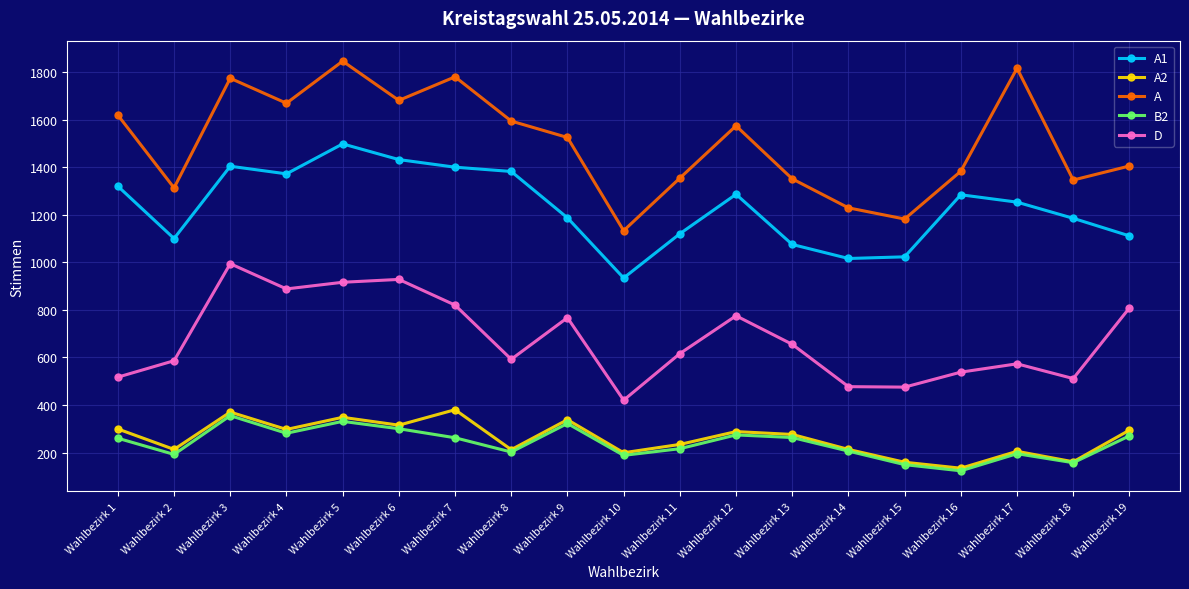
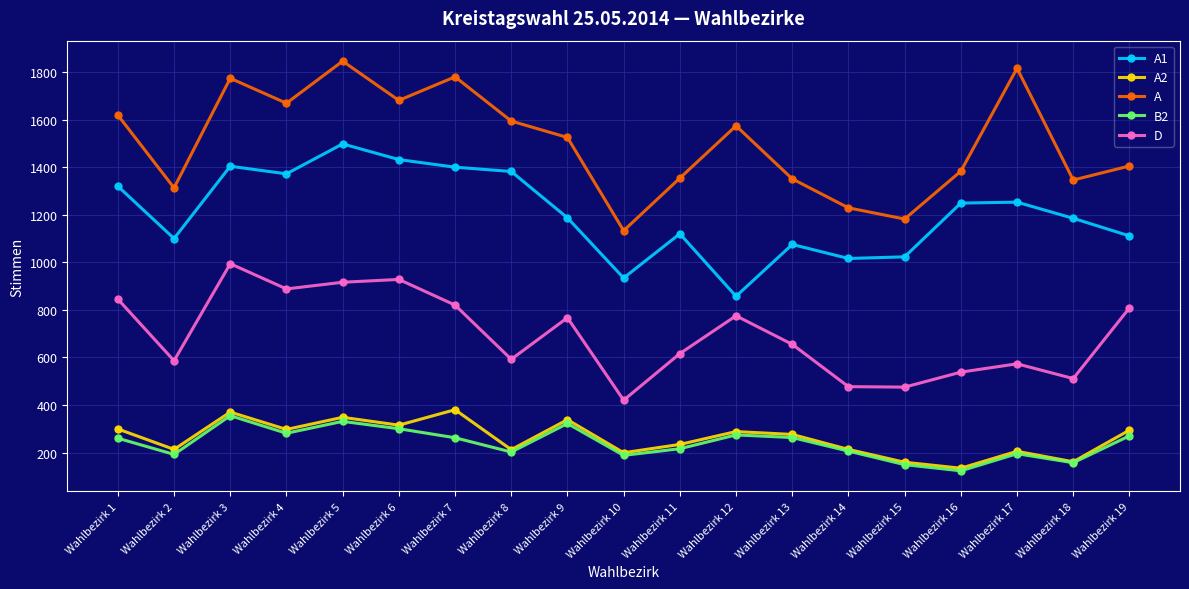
  {
    "A1": {
      "Wahlbezirk 1": 1320,
      "Wahlbezirk 2": 1100,
      "Wahlbezirk 3": 1400,
      "Wahlbezirk 4": 1370,
      "Wahlbezirk 5": 1500,
      "Wahlbezirk 6": 1430,
      "Wahlbezirk 7": 1400,
      "Wahlbezirk 8": 1380,
      "Wahlbezirk 9": 1190,
      "Wahlbezirk 10": 930,
      "Wahlbezirk 11": 1120,
-     "Wahlbezirk 12": 1290,
+     "Wahlbezirk 12": 860,
      "Wahlbezirk 13": 1080,
      "Wahlbezirk 14": 1020,
      "Wahlbezirk 15": 1020,
-     "Wahlbezirk 16": 1280,
+     "Wahlbezirk 16": 1250,
      "Wahlbezirk 17": 1250,
      "Wahlbezirk 18": 1190,
      "Wahlbezirk 19": 1110
    },
    "A2": {
      "Wahlbezirk 1": 300,
      "Wahlbezirk 2": 210,
      "Wahlbezirk 3": 370,
      "Wahlbezirk 4": 300,
      "Wahlbezirk 5": 350,
      "Wahlbezirk 6": 320,
      "Wahlbezirk 7": 380,
      "Wahlbezirk 9": 340,
      "Wahlbezirk 10": 200,
      "Wahlbezirk 11": 230,
      "Wahlbezirk 12": 290,
      "Wahlbezirk 13": 280,
      "Wahlbezirk 16": 130,
      "Wahlbezirk 19": 290
    },
    "A": {
      "Wahlbezirk 1": 1620,
      "Wahlbezirk 2": 1310,
      "Wahlbezirk 3": 1770,
      "Wahlbezirk 4": 1670,
      "Wahlbezirk 5": 1850,
      "Wahlbezirk 6": 1680,
      "Wahlbezirk 7": 1780,
      "Wahlbezirk 8": 1590,
      "Wahlbezirk 9": 1530,
      "Wahlbezirk 10": 1130,
      "Wahlbezirk 11": 1350,
      "Wahlbezirk 12": 1570,
      "Wahlbezirk 13": 1350,
      "Wahlbezirk 14": 1230,
      "Wahlbezirk 15": 1180,
      "Wahlbezirk 16": 1380,
      "Wahlbezirk 17": 1820,
      "Wahlbezirk 18": 1350,
      "Wahlbezirk 19": 1410
    },
    "B2": {
      "Wahlbezirk 1": 260,
      "Wahlbezirk 2": 190,
      "Wahlbezirk 3": 360,
      "Wahlbezirk 4": 280,
      "Wahlbezirk 5": 330,
      "Wahlbezirk 6": 300,
      "Wahlbezirk 7": 260,
      "Wahlbezirk 9": 320,
      "Wahlbezirk 10": 190,
      "Wahlbezirk 11": 220,
      "Wahlbezirk 12": 270,
      "Wahlbezirk 13": 260,
      "Wahlbezirk 16": 120,
      "Wahlbezirk 19": 270
    },
    "D": {
-     "Wahlbezirk 1": 520,
+     "Wahlbezirk 1": 850,
      "Wahlbezirk 2": 590,
      "Wahlbezirk 3": 990,
      "Wahlbezirk 4": 890,
      "Wahlbezirk 5": 920,
      "Wahlbezirk 6": 930,
      "Wahlbezirk 7": 820,
      "Wahlbezirk 8": 590,
      "Wahlbezirk 9": 770,
      "Wahlbezirk 10": 420,
      "Wahlbezirk 11": 620,
      "Wahlbezirk 12": 780,
      "Wahlbezirk 13": 660,
      "Wahlbezirk 14": 480,
      "Wahlbezirk 15": 480,
      "Wahlbezirk 16": 540,
      "Wahlbezirk 17": 570,
      "Wahlbezirk 18": 510,
      "Wahlbezirk 19": 810
    }
  }
